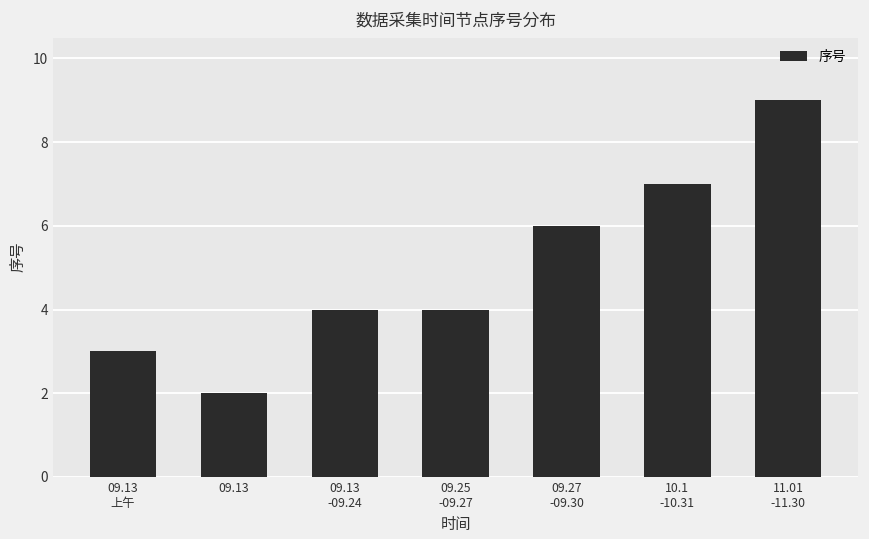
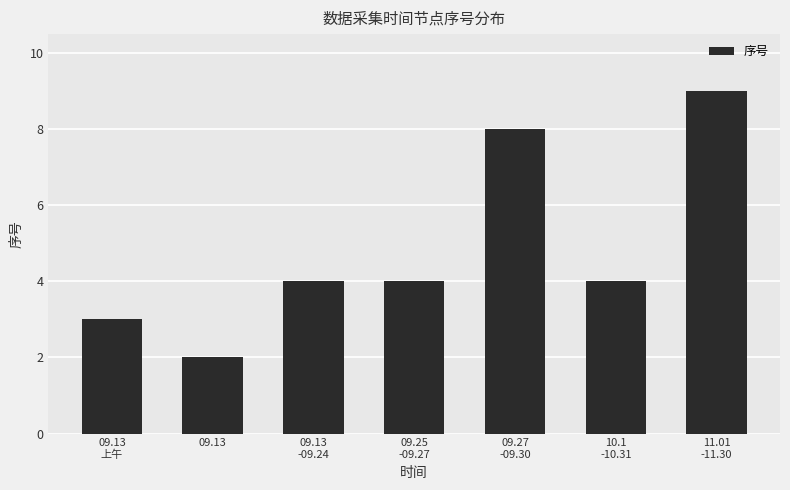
  {
    "09.13 上午": 3,
    "09.13": 2,
    "09.13 -09.24": 4,
    "09.25 -09.27": 4,
-   "09.27 -09.30": 6,
-   "10.1 -10.31": 7,
+   "09.27 -09.30": 8,
+   "10.1 -10.31": 4,
    "11.01 -11.30": 9
  }
